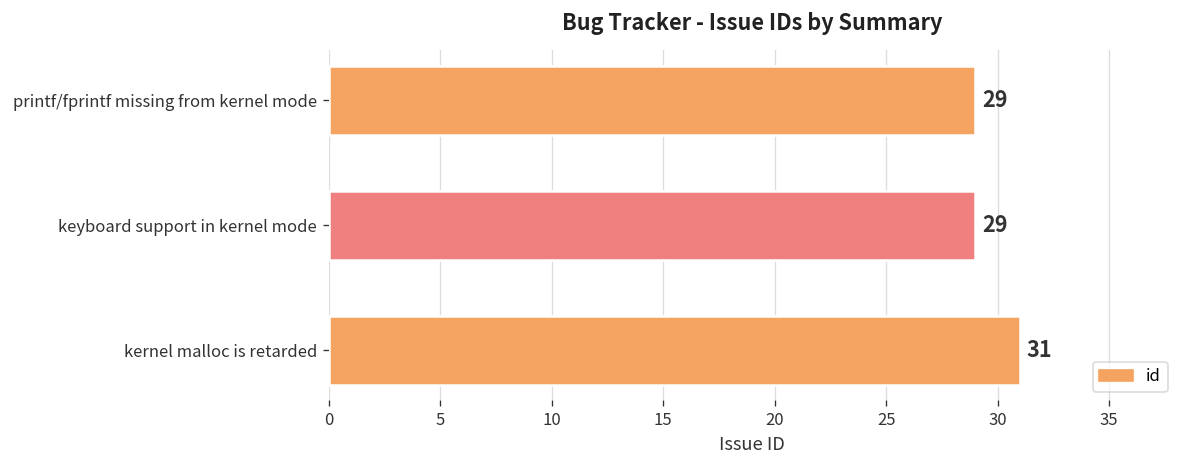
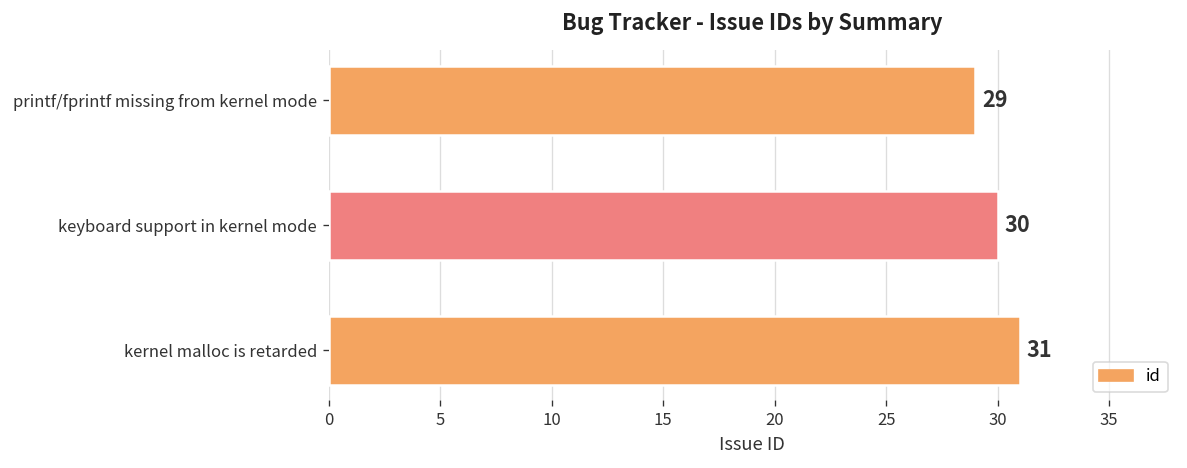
  {
    "printf/fprintf missing from kernel mode": 29,
-   "keyboard support in kernel mode": 29,
+   "keyboard support in kernel mode": 30,
    "kernel malloc is retarded": 31
  }
